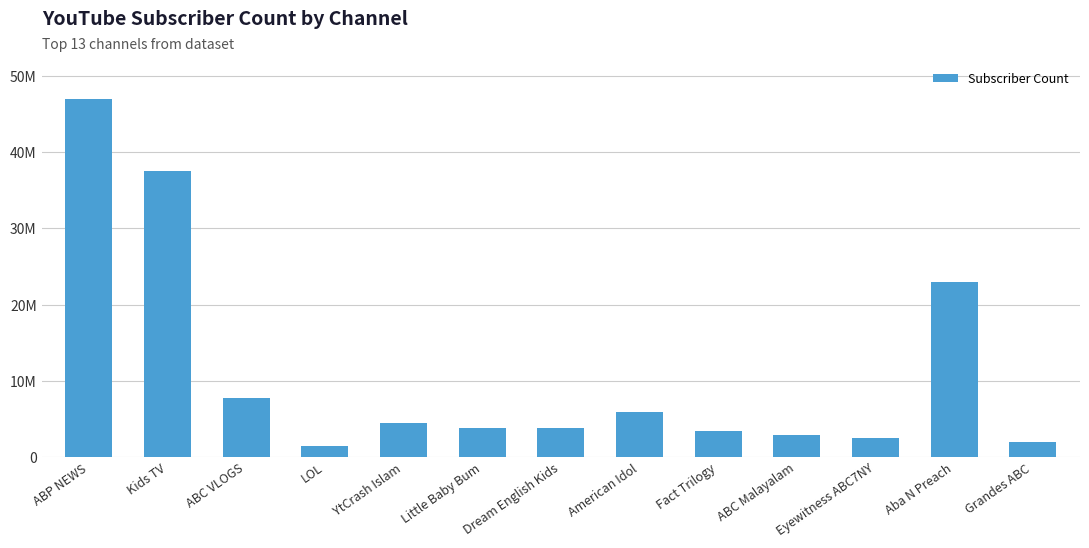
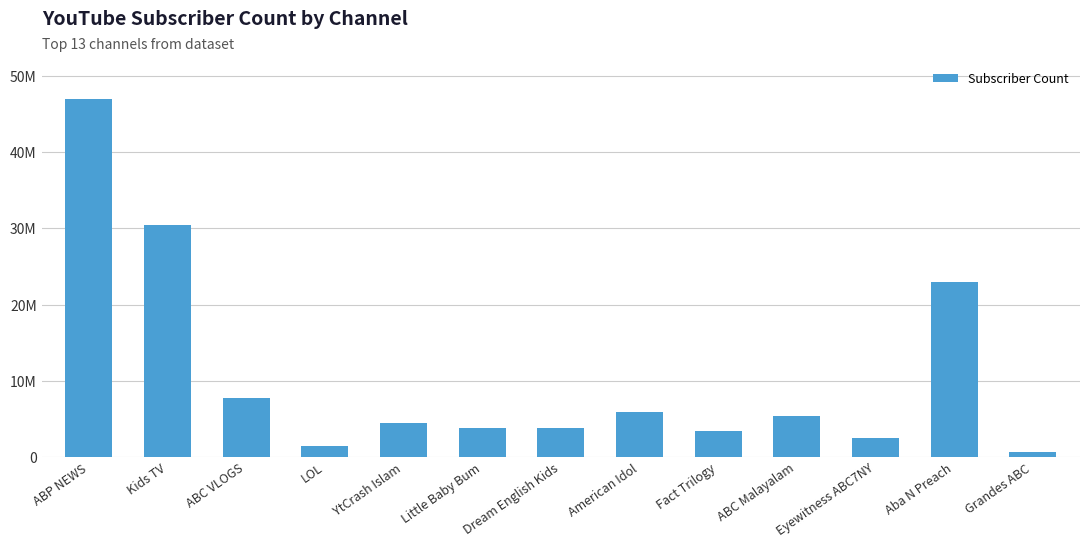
  {
    "ABP NEWS": 47000000,
-   "Kids TV": 38000000,
+   "Kids TV": 31000000,
    "ABC VLOGS": 8000000,
    "LOL": 1000000,
    "YtCrash Islam": 4000000,
    "Little Baby Bum": 4000000,
    "Dream English Kids": 4000000,
    "American Idol": 6000000,
    "Fact Trilogy": 3000000,
-   "ABC Malayalam": 3000000,
+   "ABC Malayalam": 5000000,
    "Eyewitness ABC7NY": 3000000,
    "Aba N Preach": 23000000,
-   "Grandes ABC": 2000000
+   "Grandes ABC": 1000000
  }
